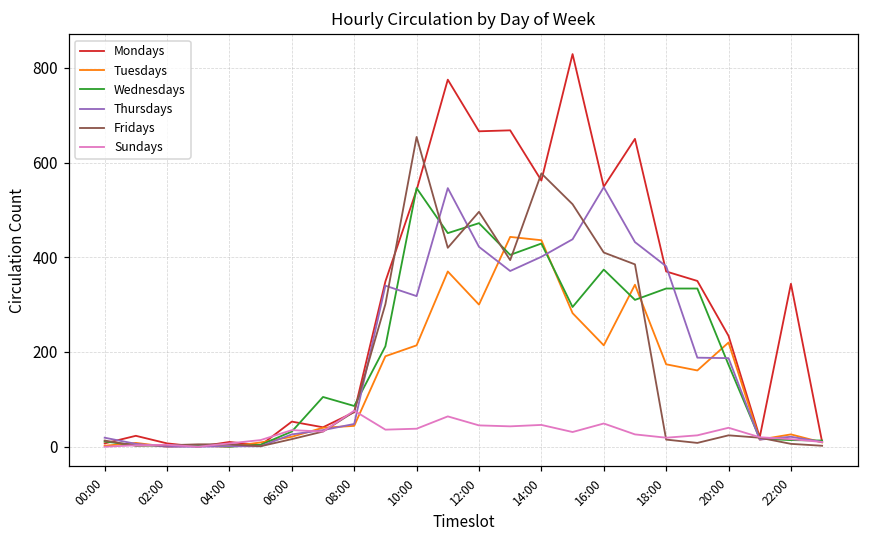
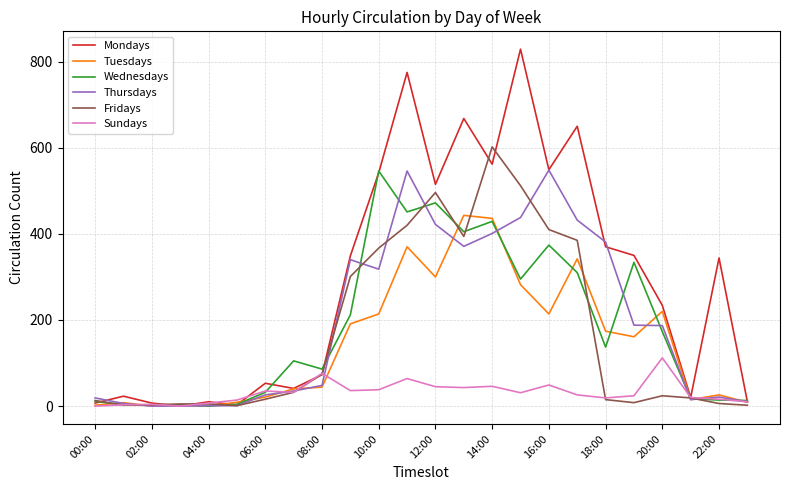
  {
    "Mondays": {
      "06:00": 50,
-     "12:00": 670,
+     "12:00": 520,
      "14:00": 560,
      "18:00": 370,
      "20:00": 230,
      "22:00": 340
    },
    "Tuesdays": {
      "10:00": 210,
      "12:00": 300,
      "14:00": 440,
      "16:00": 210,
      "18:00": 170,
      "20:00": 220
    },
    "Wednesdays": {
      "08:00": 90,
      "12:00": 470,
      "14:00": 430,
      "16:00": 370,
-     "18:00": 330,
+     "18:00": 140,
      "20:00": 170
    },
    "Thursdays": {
      "00:00": 20,
      "10:00": 320,
      "12:00": 420,
      "14:00": 400,
      "18:00": 380,
      "20:00": 190
    },
    "Fridays": {
-     "10:00": 650,
+     "10:00": 370,
      "12:00": 500,
-     "14:00": 580,
+     "14:00": 600,
      "16:00": 410,
      "20:00": 20,
      "22:00": 10
    },
    "Sundays": {
      "10:00": 40,
      "12:00": 50,
      "14:00": 50,
      "16:00": 50,
-     "20:00": 40
+     "20:00": 110
    }
  }
